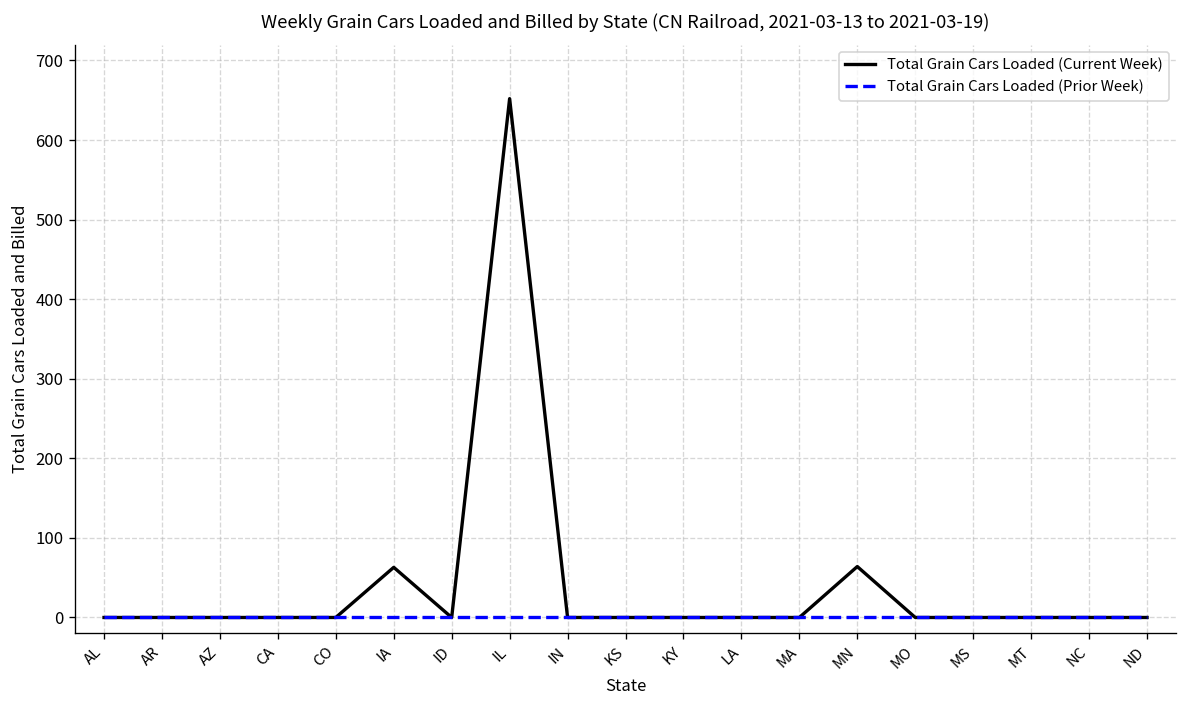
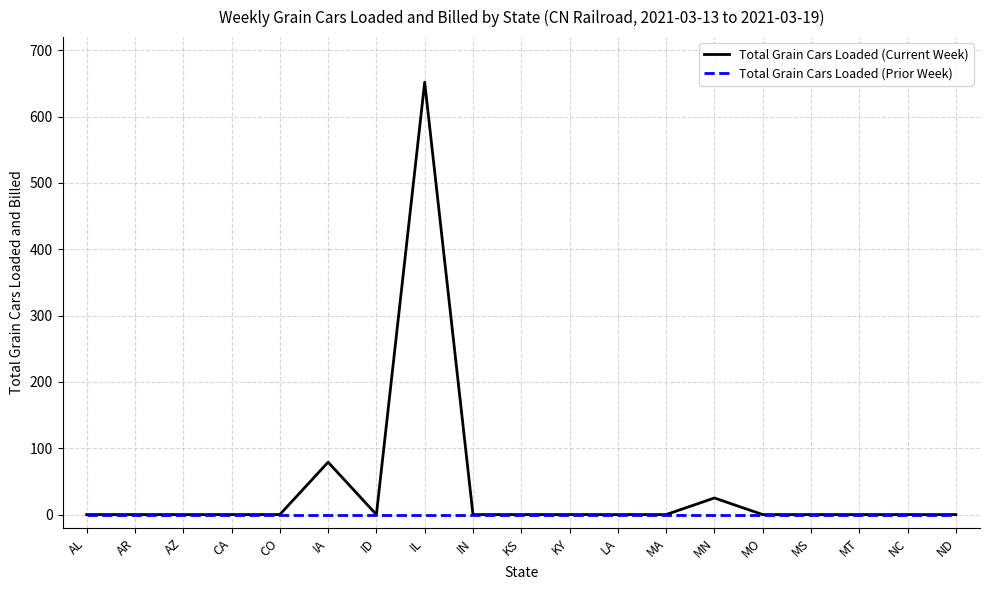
  {
    "Total Grain Cars Loaded (Current Week)": {
-     "IA": 60,
+     "IA": 80,
      "IL": 650,
-     "MN": 60
+     "MN": 30
    },
    "Total Grain Cars Loaded (Prior Week)": {
      "IA": 0,
      "IL": 0,
      "MN": 0
    }
  }
